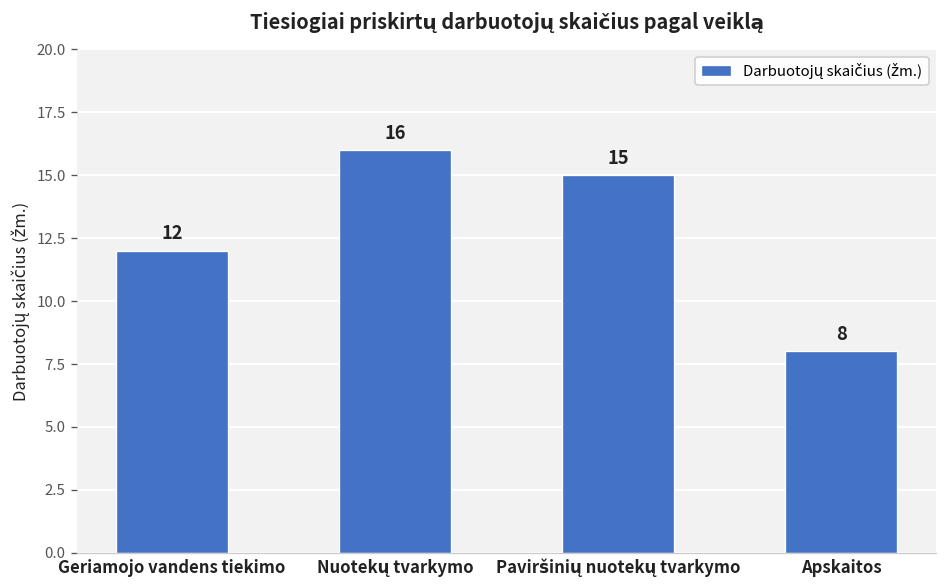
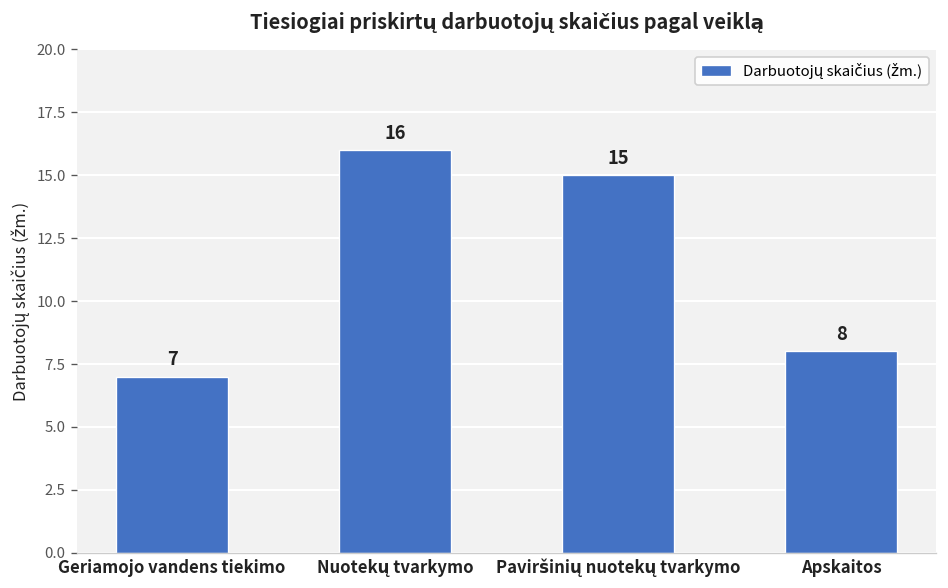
  {
-   "Geriamojo vandens tiekimo": 12,
+   "Geriamojo vandens tiekimo": 7,
    "Nuotekų tvarkymo": 16,
    "Paviršinių nuotekų tvarkymo": 15,
    "Apskaitos": 8
  }
